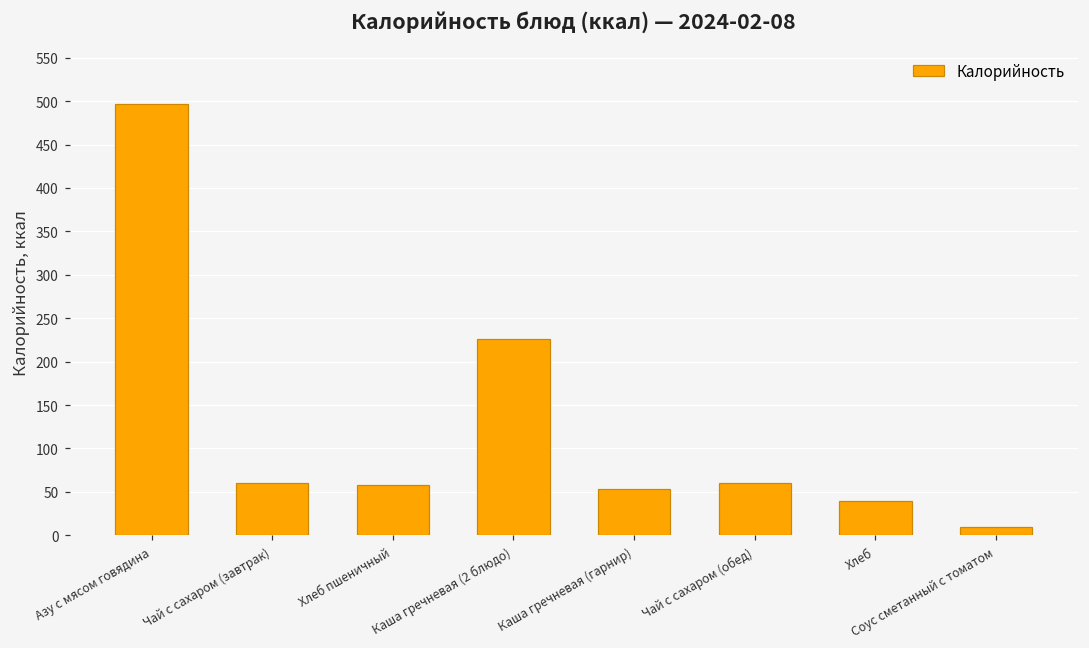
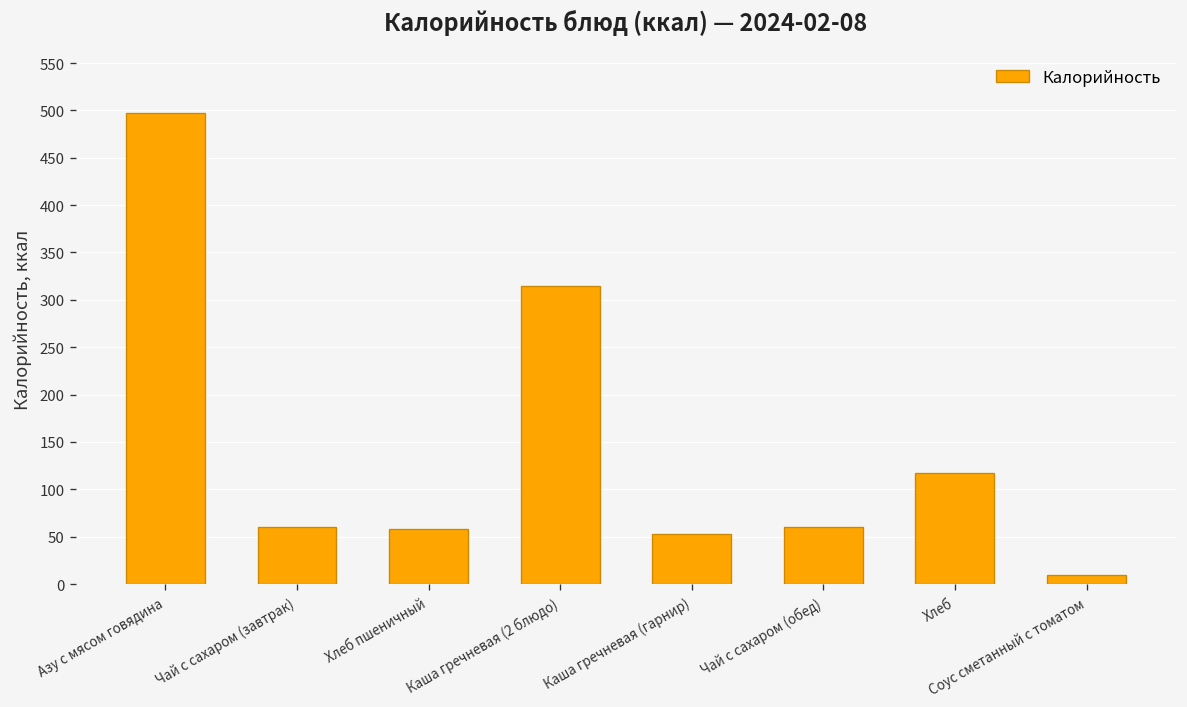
  {
    "Азу с мясом говядина": 500,
    "Чай с сахаром (завтрак)": 60,
    "Хлеб пшеничный": 60,
-   "Каша гречневая (2 блюдо)": 230,
+   "Каша гречневая (2 блюдо)": 310,
    "Каша гречневая (гарнир)": 50,
    "Чай с сахаром (обед)": 60,
-   "Хлеб": 40,
+   "Хлеб": 120,
    "Соус сметанный с томатом": 10
  }
